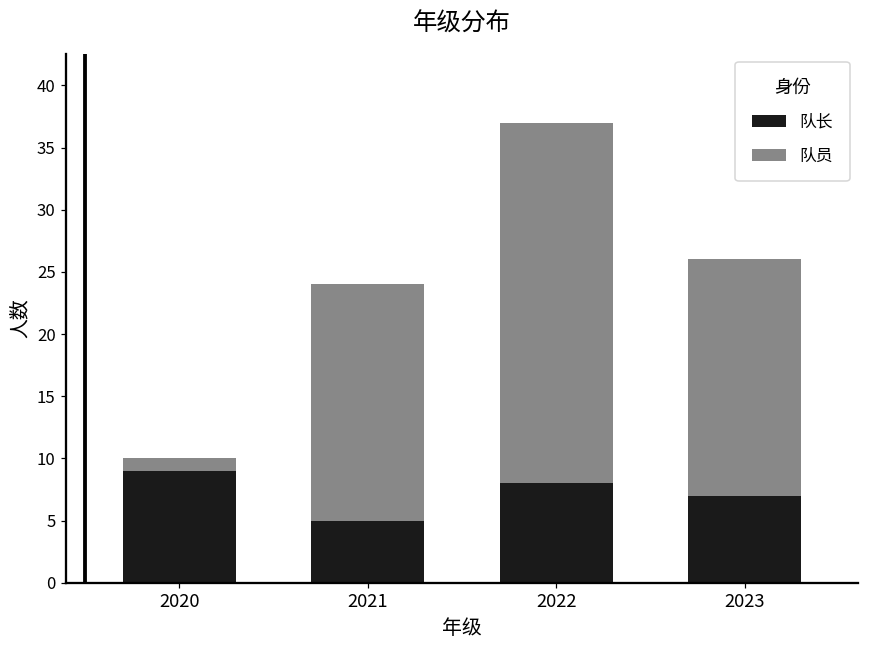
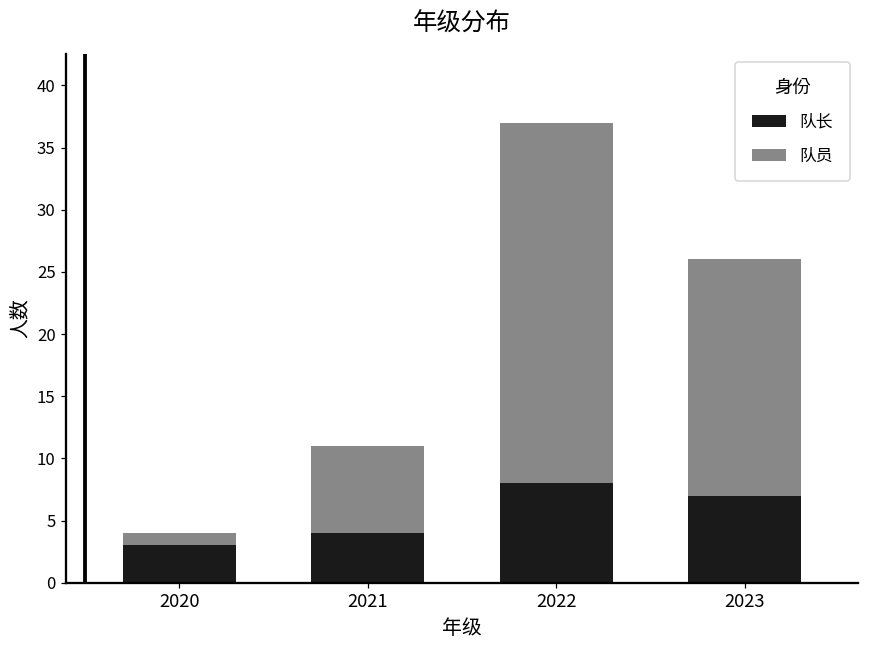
  {
    "队长": {
-     "2020": 9,
-     "2021": 5,
+     "2020": 3,
+     "2021": 4,
      "2022": 8,
      "2023": 7
    },
    "队员": {
      "2020": 1,
-     "2021": 19,
+     "2021": 7,
      "2022": 29,
      "2023": 19
    }
  }
